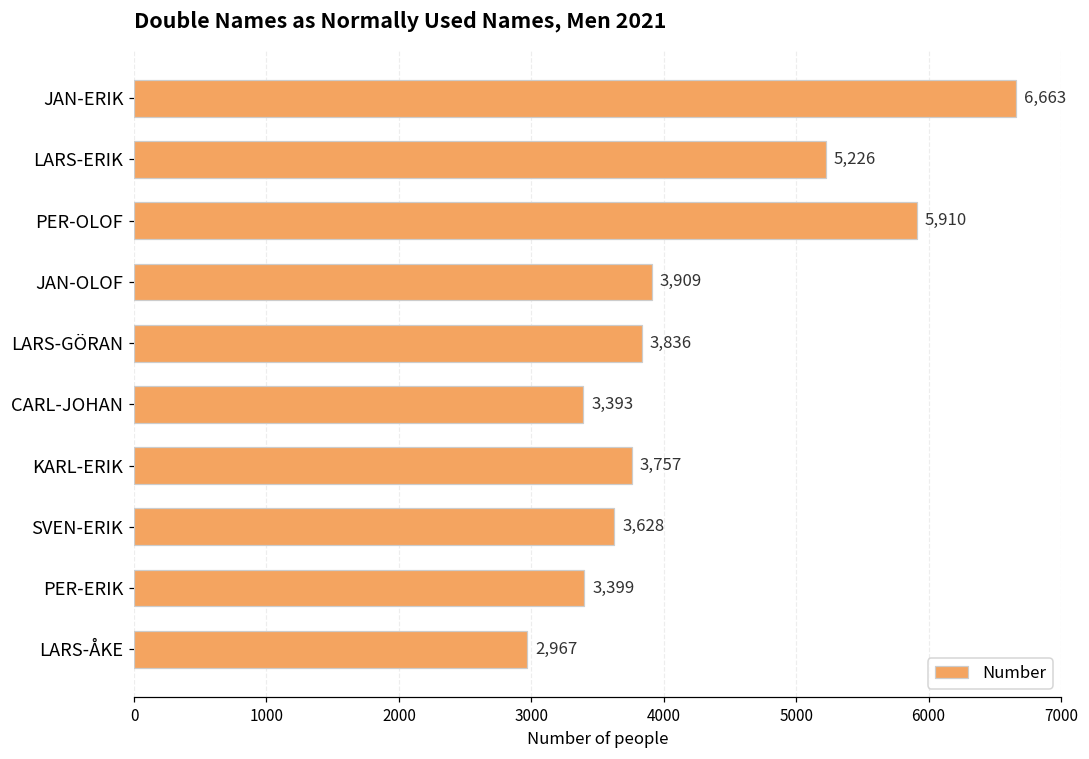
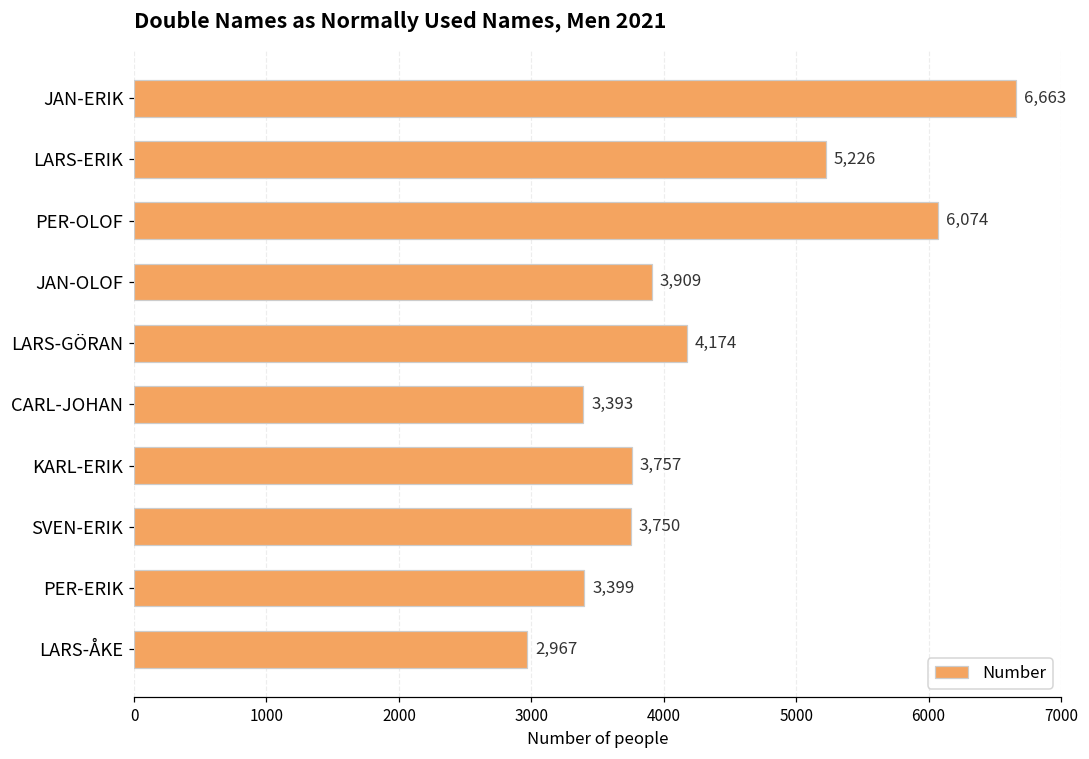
  {
    "JAN-ERIK": "6,663",
    "LARS-ERIK": "5,226",
-   "PER-OLOF": "5,910",
+   "PER-OLOF": "6,074",
    "JAN-OLOF": "3,909",
-   "LARS-GÖRAN": "3,836",
+   "LARS-GÖRAN": "4,174",
    "CARL-JOHAN": "3,393",
    "KARL-ERIK": "3,757",
-   "SVEN-ERIK": "3,628",
+   "SVEN-ERIK": "3,750",
    "PER-ERIK": "3,399",
    "LARS-ÅKE": "2,967"
  }
